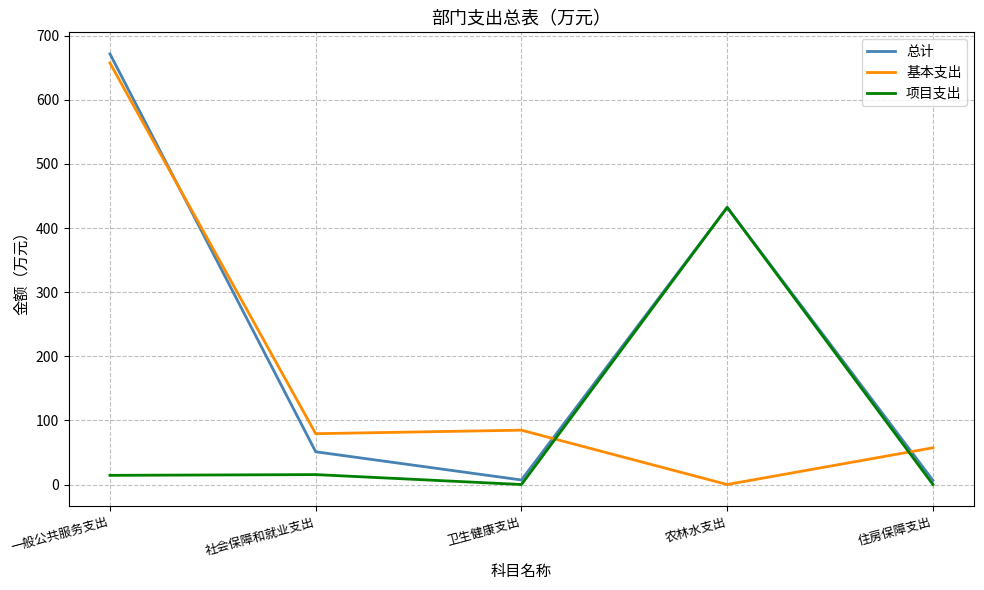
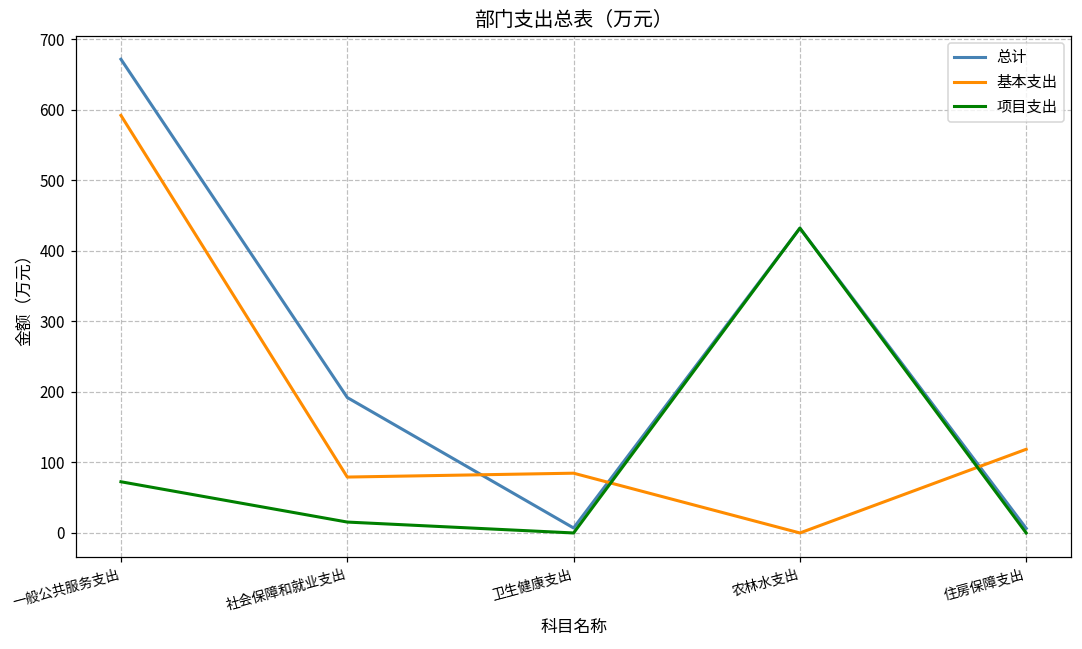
  {
    "总计": {
      "一般公共服务支出": 670,
-     "社会保障和就业支出": 50,
+     "社会保障和就业支出": 190,
      "卫生健康支出": 10,
      "住房保障支出": 10
    },
    "基本支出": {
-     "一般公共服务支出": 660,
+     "一般公共服务支出": 590,
      "社会保障和就业支出": 80,
      "卫生健康支出": 80,
      "农林水支出": 0,
-     "住房保障支出": 60
+     "住房保障支出": 120
    },
    "项目支出": {
-     "一般公共服务支出": 10,
+     "一般公共服务支出": 70,
      "社会保障和就业支出": 20,
      "卫生健康支出": 0,
      "住房保障支出": 0
    }
  }
